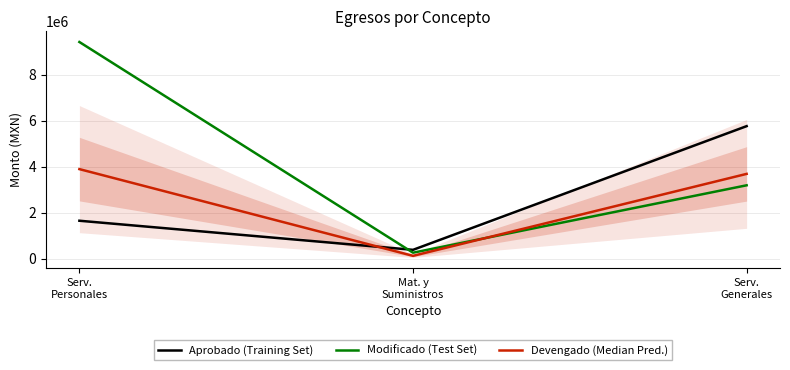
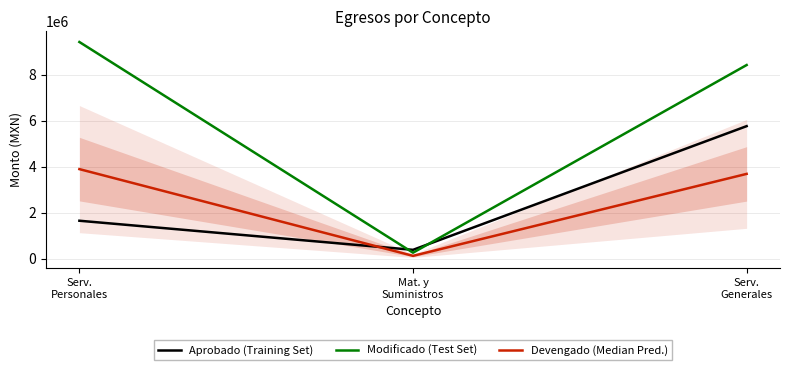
  {
    "Aprobado (Training Set)": {
      "Serv. Personales": 1700000,
      "Mat. y Suministros": 400000,
      "Serv. Generales": 5800000
    },
    "Modificado (Test Set)": {
      "Serv. Personales": 9400000,
-     "Serv. Generales": 3200000
+     "Serv. Generales": 8400000
    }
  }
